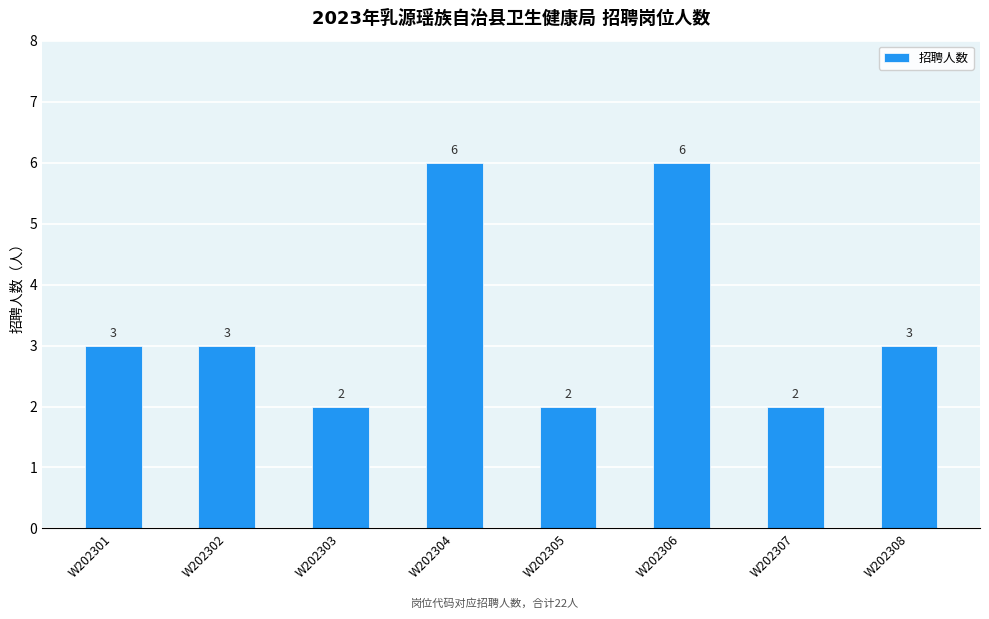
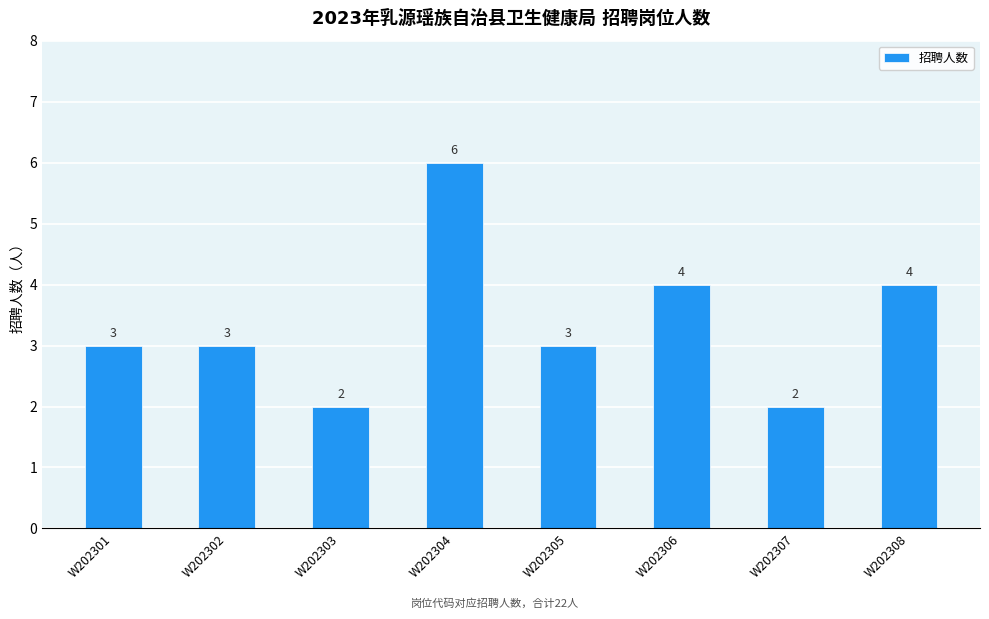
  {
    "W202301": 3,
    "W202302": 3,
    "W202303": 2,
    "W202304": 6,
-   "W202305": 2,
-   "W202306": 6,
+   "W202305": 3,
+   "W202306": 4,
    "W202307": 2,
-   "W202308": 3
+   "W202308": 4
  }
